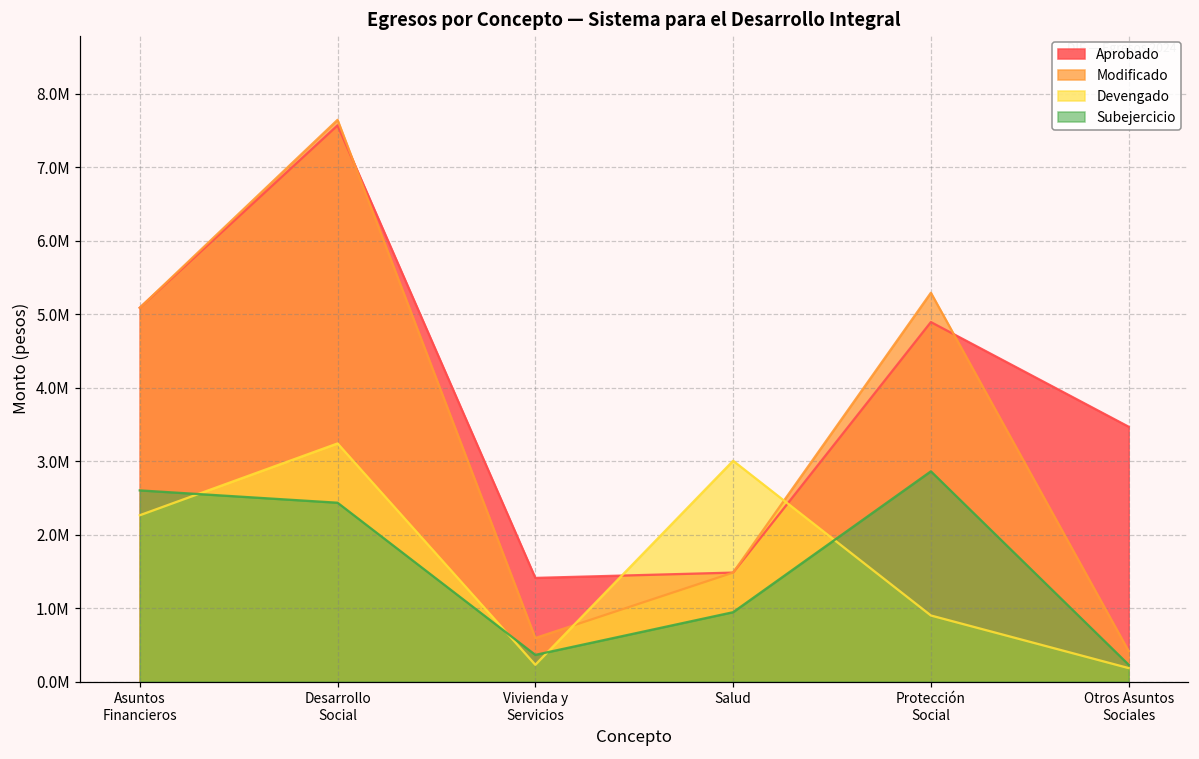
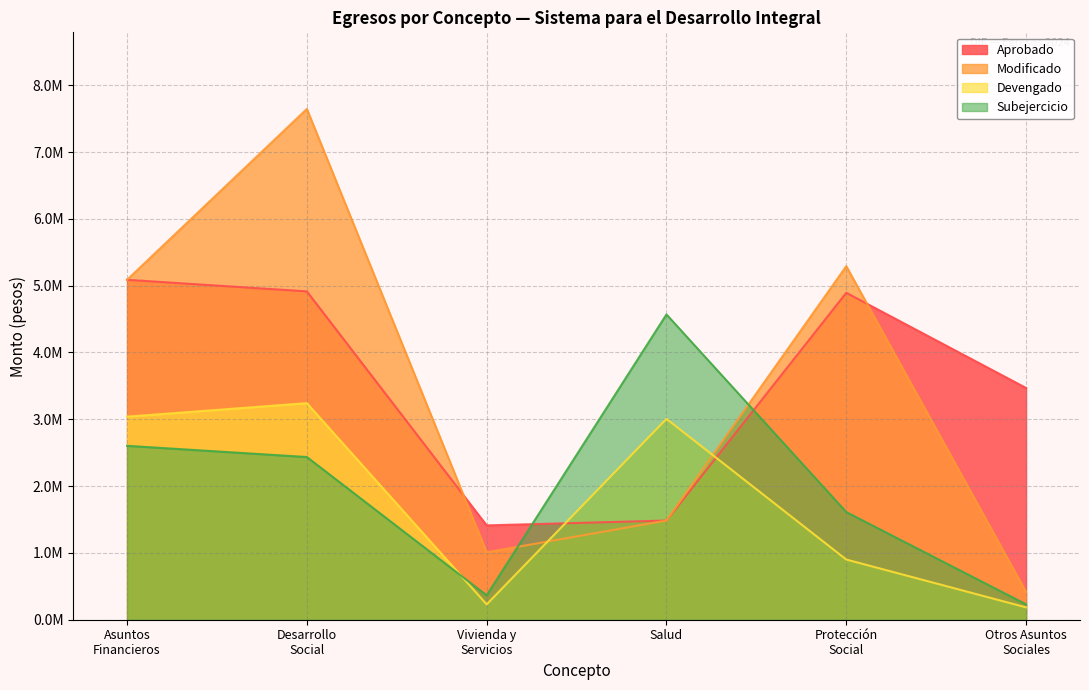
  {
    "Aprobado": {
-     "Desarrollo Social": 7600000,
+     "Desarrollo Social": 4900000,
      "Vivienda y Servicios": 1400000,
      "Protección Social": 4900000,
      "Otros Asuntos Sociales": 3500000
    },
    "Modificado": {
      "Desarrollo Social": 7600000,
-     "Vivienda y Servicios": 600000,
+     "Vivienda y Servicios": 1000000,
      "Protección Social": 5300000,
      "Otros Asuntos Sociales": 400000
    },
    "Devengado": {
-     "Asuntos Financieros": 2300000,
+     "Asuntos Financieros": 3000000,
      "Desarrollo Social": 3200000,
      "Vivienda y Servicios": 200000,
      "Salud": 3000000,
      "Protección Social": 900000,
      "Otros Asuntos Sociales": 200000
    },
    "Subejercicio": {
      "Asuntos Financieros": 2600000,
      "Desarrollo Social": 2400000,
      "Vivienda y Servicios": 400000,
-     "Salud": 900000,
-     "Protección Social": 2900000,
+     "Salud": 4600000,
+     "Protección Social": 1600000,
      "Otros Asuntos Sociales": 200000
    }
  }
